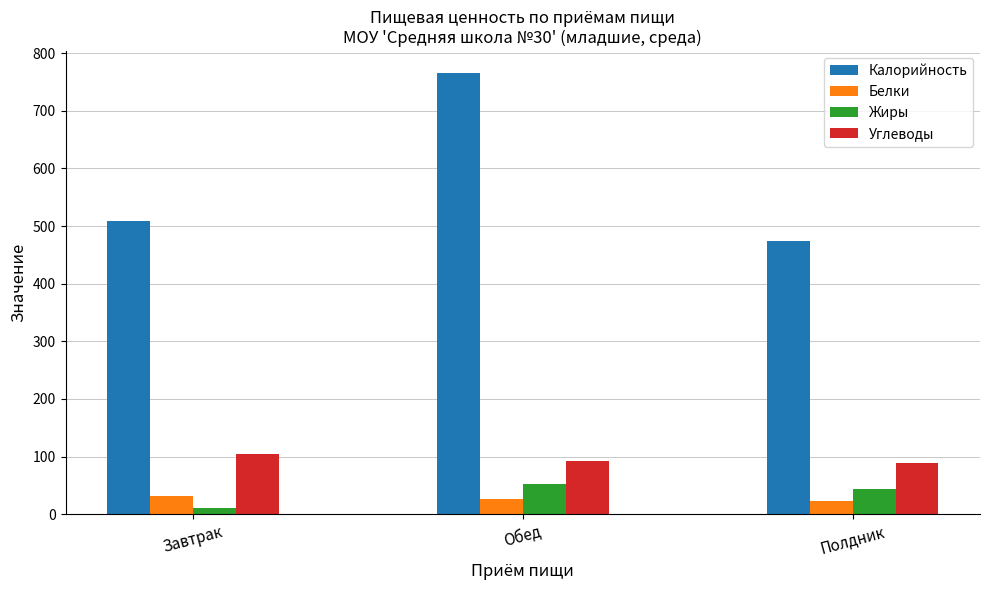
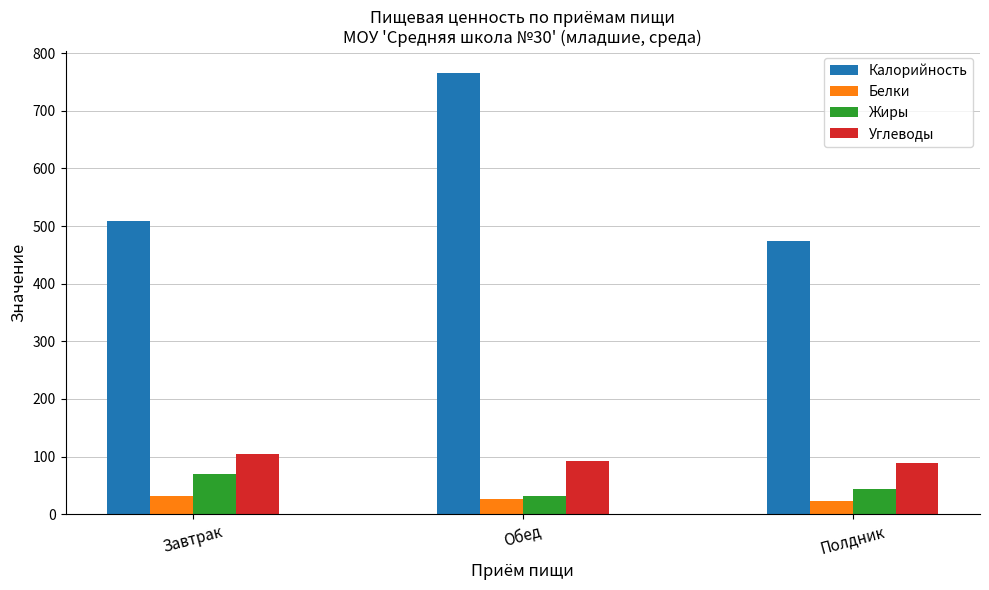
  {
    "Калорийность": {
      "Завтрак": 510,
      "Обед": 770,
      "Полдник": 470
    },
    "Белки": {
      "Завтрак": 30,
      "Обед": 30,
      "Полдник": 20
    },
    "Жиры": {
-     "Завтрак": 10,
-     "Обед": 50,
+     "Завтрак": 70,
+     "Обед": 30,
      "Полдник": 40
    },
    "Углеводы": {
      "Завтрак": 100,
      "Обед": 90,
      "Полдник": 90
    }
  }
